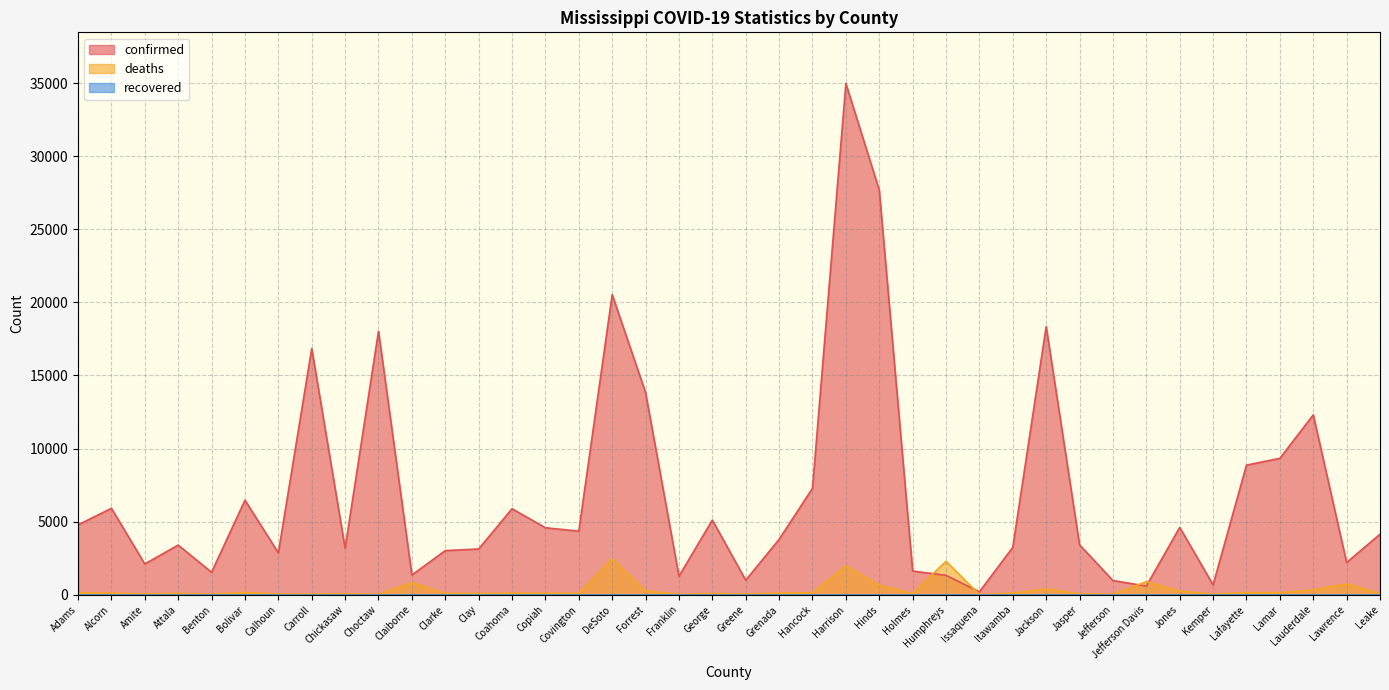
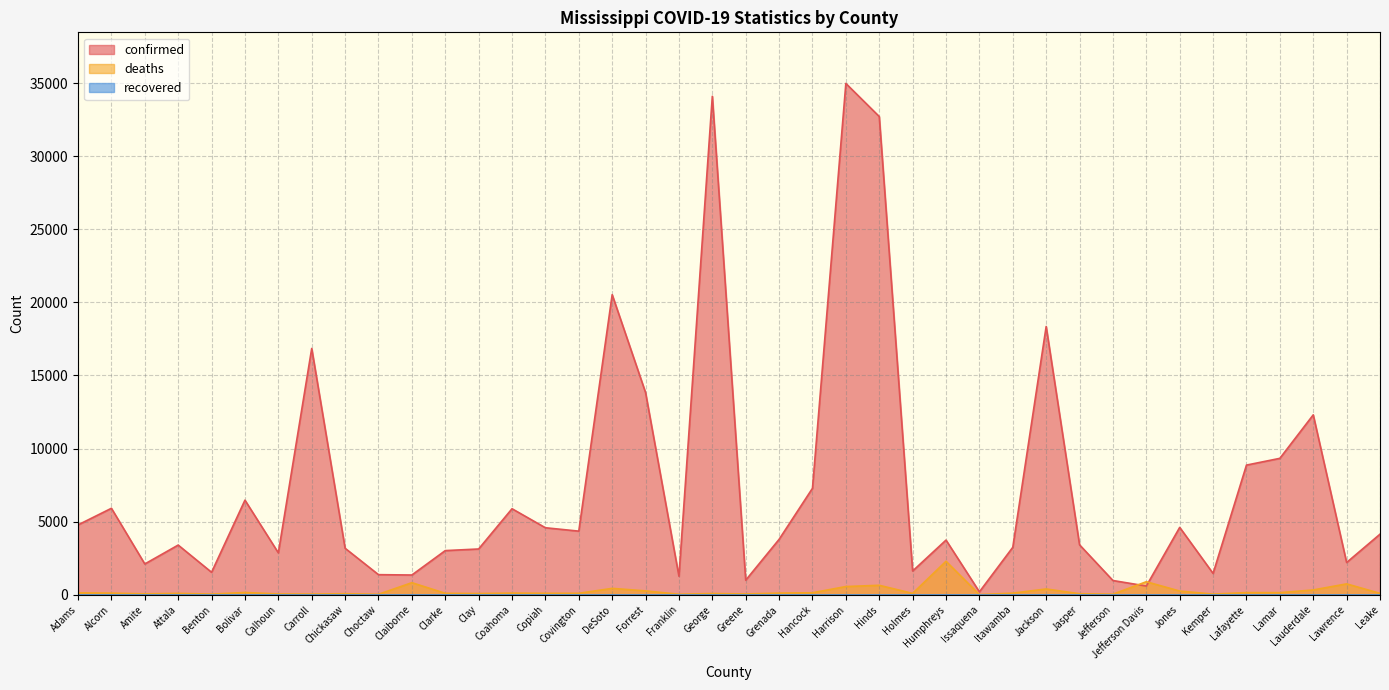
  {
    "confirmed": {
      "Adams": 4800,
      "Alcorn": 5900,
      "Amite": 2100,
      "Attala": 3400,
      "Benton": 1500,
      "Bolivar": 6500,
      "Calhoun": 2900,
      "Carroll": 16800,
      "Chickasaw": 3200,
-     "Choctaw": 18000,
+     "Choctaw": 1400,
      "Claiborne": 1300,
      "Clarke": 3000,
      "Clay": 3100,
      "Coahoma": 5900,
      "Copiah": 4600,
      "Covington": 4300,
      "DeSoto": 20500,
      "Forrest": 13800,
      "Franklin": 1300,
-     "George": 5100,
+     "George": 34100,
      "Greene": 1000,
      "Grenada": 3800,
      "Hancock": 7300,
      "Harrison": 35000,
-     "Hinds": 27700,
+     "Hinds": 32700,
      "Holmes": 1600,
-     "Humphreys": 1300,
+     "Humphreys": 3700,
      "Issaquena": 200,
      "Itawamba": 3200,
      "Jackson": 18400,
      "Jasper": 3400,
      "Jefferson": 1000,
      "Jefferson Davis": 600,
      "Jones": 4600,
-     "Kemper": 700,
+     "Kemper": 1500,
      "Lafayette": 8900,
      "Lamar": 9300,
      "Lauderdale": 12300,
      "Lawrence": 2200,
      "Leake": 4100
    },
    "deaths": {
      "Claiborne": 800,
-     "DeSoto": 2500,
+     "DeSoto": 400,
      "Forrest": 300,
-     "Harrison": 2000,
+     "Harrison": 600,
      "Hinds": 600,
      "Humphreys": 2300,
      "Jackson": 400,
      "Jefferson Davis": 900,
      "Jones": 200,
      "Lauderdale": 300,
      "Lawrence": 700
    },
    "recovered": {
      "Claiborne": 0,
      "DeSoto": 0,
      "Forrest": 0,
      "Harrison": 0,
      "Hinds": 0,
      "Humphreys": 0,
      "Jackson": 0,
      "Jefferson Davis": 0,
      "Jones": 0,
      "Lauderdale": 0,
      "Lawrence": 0
    }
  }
